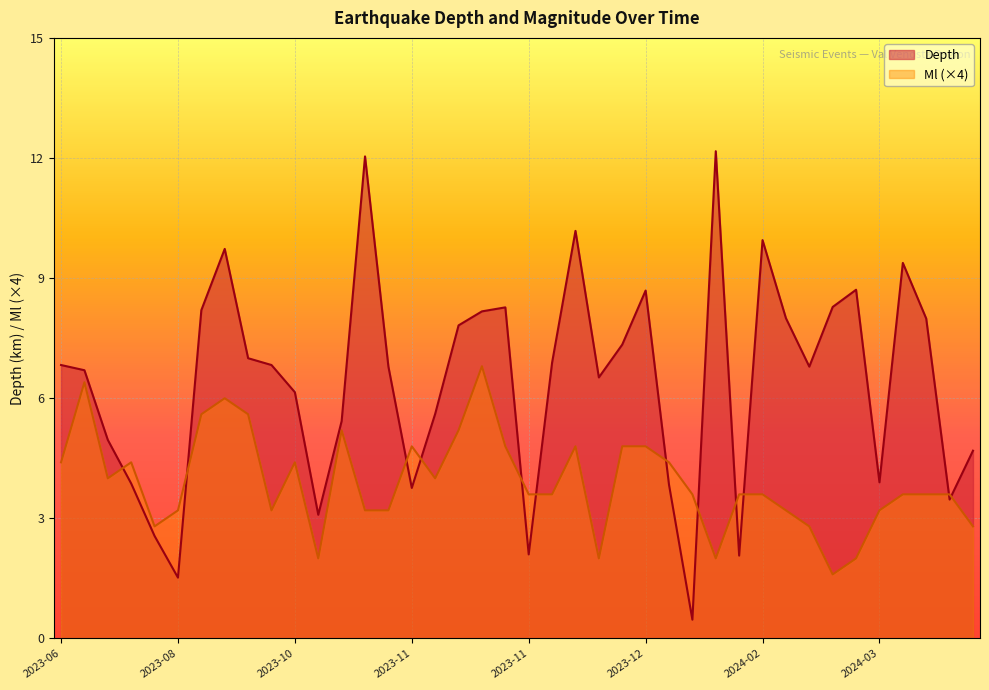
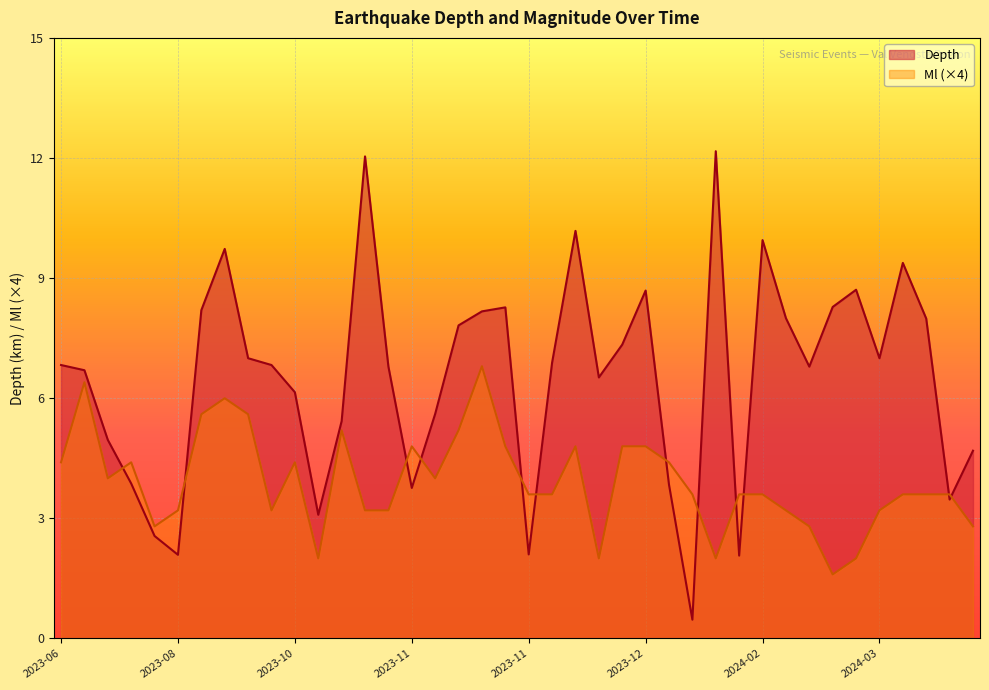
  {
    "Depth": {
      "2023-06": 6.8,
-     "2023-08": 1.5,
+     "2023-08": 2.1,
      "2023-10": 6.2,
      "2023-12": 8.7,
      "2024-02": 10.0,
-     "2024-03": 3.9
+     "2024-03": 7.0
    },
    "Ml (×4)": {
      "2023-06": 4.4,
      "2023-08": 3.2,
      "2023-10": 4.4,
      "2023-12": 4.8,
      "2024-02": 3.6,
      "2024-03": 3.2
    }
  }
